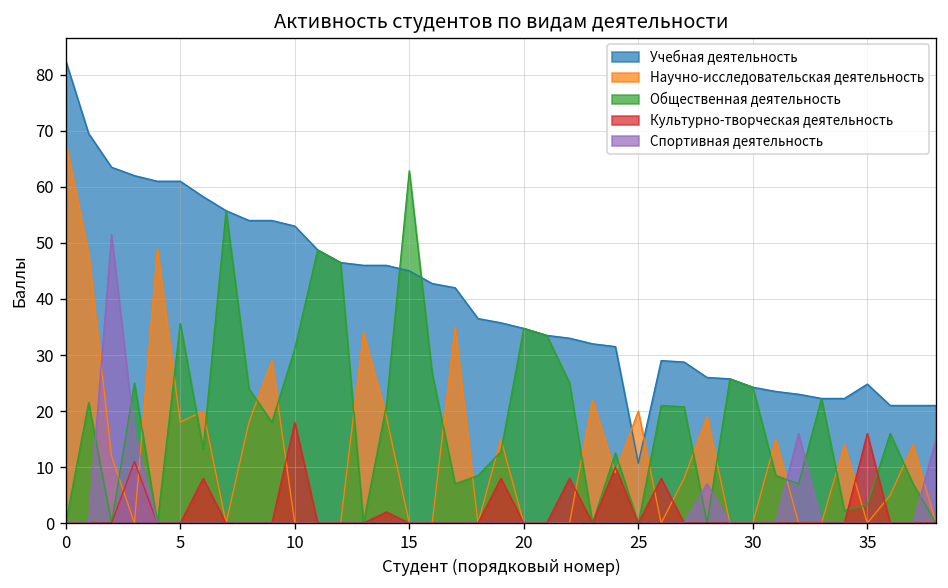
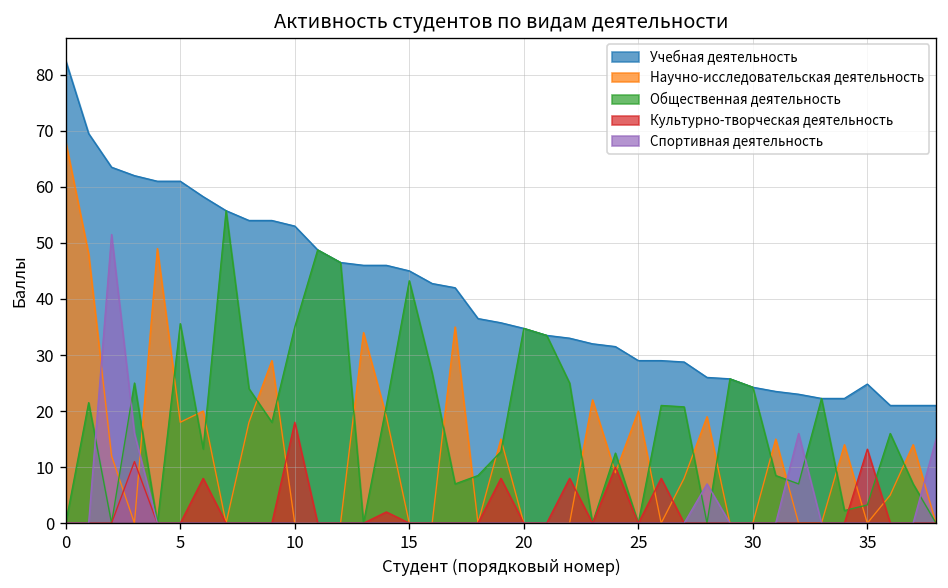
  {
    "Учебная деятельность": {
      "0": 83,
      "5": 61,
      "10": 53,
      "15": 45,
-     "25": 11,
+     "25": 29,
      "35": 25
    },
    "Научно-исследовательская деятельность": {
      "0": 68,
      "5": 18,
      "25": 20
    },
    "Общественная деятельность": {
      "5": 36,
-     "10": 31,
-     "15": 63,
+     "10": 35,
+     "15": 43,
      "35": 3
    },
    "Культурно-творческая деятельность": {
      "10": 18,
-     "35": 16
+     "35": 13
    }
  }
